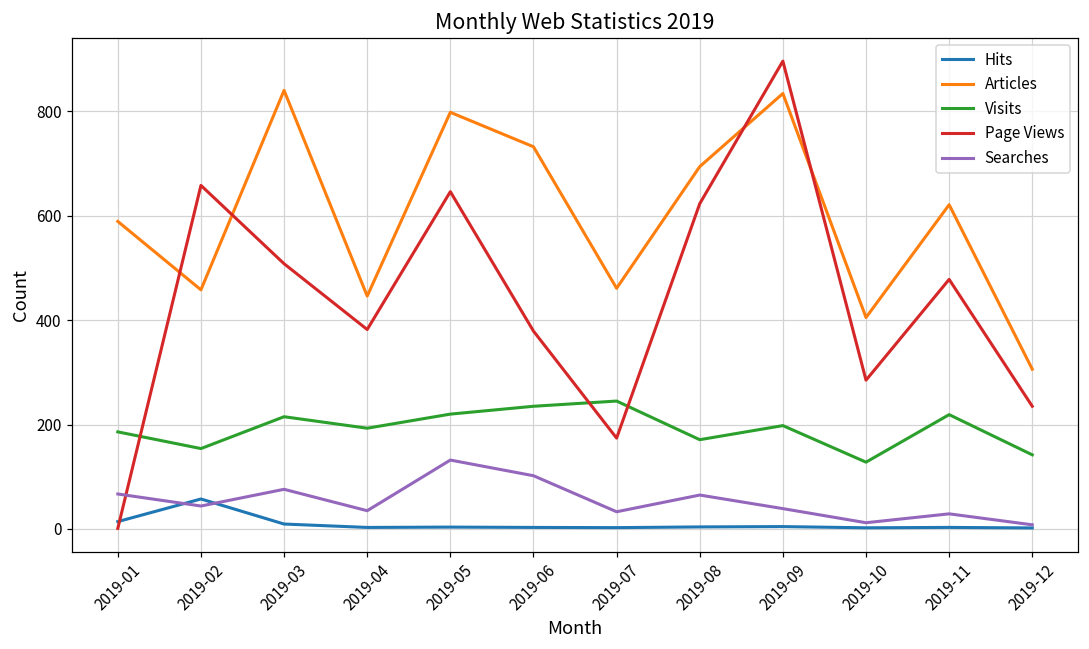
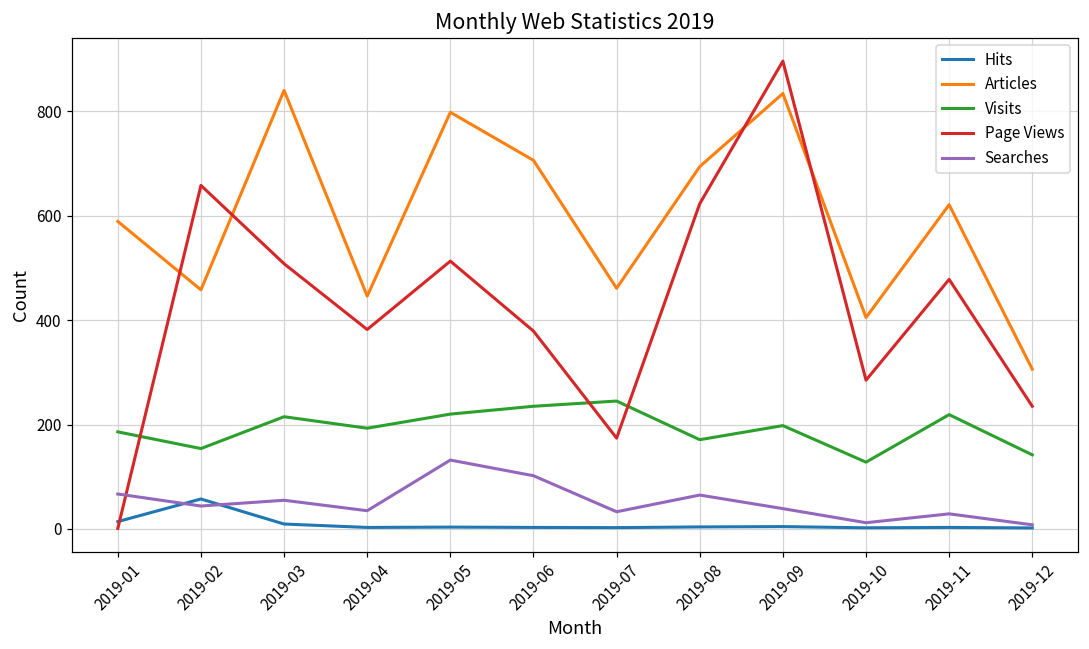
  {
    "Hits": {
      "2019-01": 10,
      "2019-02": 60,
      "2019-03": 10,
      "2019-04": 0,
      "2019-05": 0,
      "2019-06": 0,
      "2019-07": 0,
      "2019-08": 0,
      "2019-09": 0,
      "2019-10": 0,
      "2019-11": 0,
      "2019-12": 0
    },
    "Articles": {
      "2019-01": 590,
      "2019-02": 460,
      "2019-03": 840,
      "2019-04": 450,
      "2019-05": 800,
-     "2019-06": 730,
+     "2019-06": 710,
      "2019-07": 460,
      "2019-08": 690,
      "2019-09": 830,
      "2019-10": 410,
      "2019-11": 620,
      "2019-12": 310
    },
    "Visits": {
      "2019-01": 190,
      "2019-02": 150,
      "2019-03": 220,
      "2019-04": 190,
      "2019-05": 220,
      "2019-06": 240,
      "2019-07": 250,
      "2019-08": 170,
      "2019-09": 200,
      "2019-10": 130,
      "2019-11": 220,
      "2019-12": 140
    },
    "Page Views": {
      "2019-01": 0,
      "2019-02": 660,
      "2019-03": 510,
      "2019-04": 380,
-     "2019-05": 650,
+     "2019-05": 510,
      "2019-06": 380,
      "2019-07": 170,
      "2019-08": 620,
      "2019-09": 900,
      "2019-10": 290,
      "2019-11": 480,
      "2019-12": 240
    },
    "Searches": {
      "2019-01": 70,
      "2019-02": 40,
-     "2019-03": 80,
+     "2019-03": 60,
      "2019-04": 40,
      "2019-05": 130,
      "2019-06": 100,
      "2019-07": 30,
      "2019-08": 70,
      "2019-09": 40,
      "2019-10": 10,
      "2019-11": 30,
      "2019-12": 10
    }
  }
